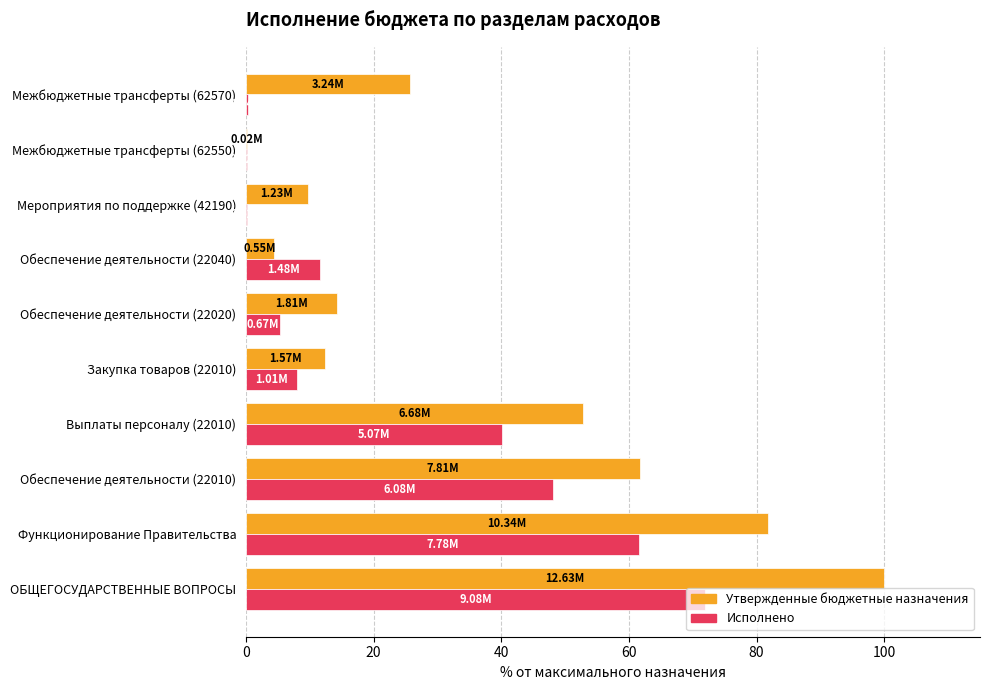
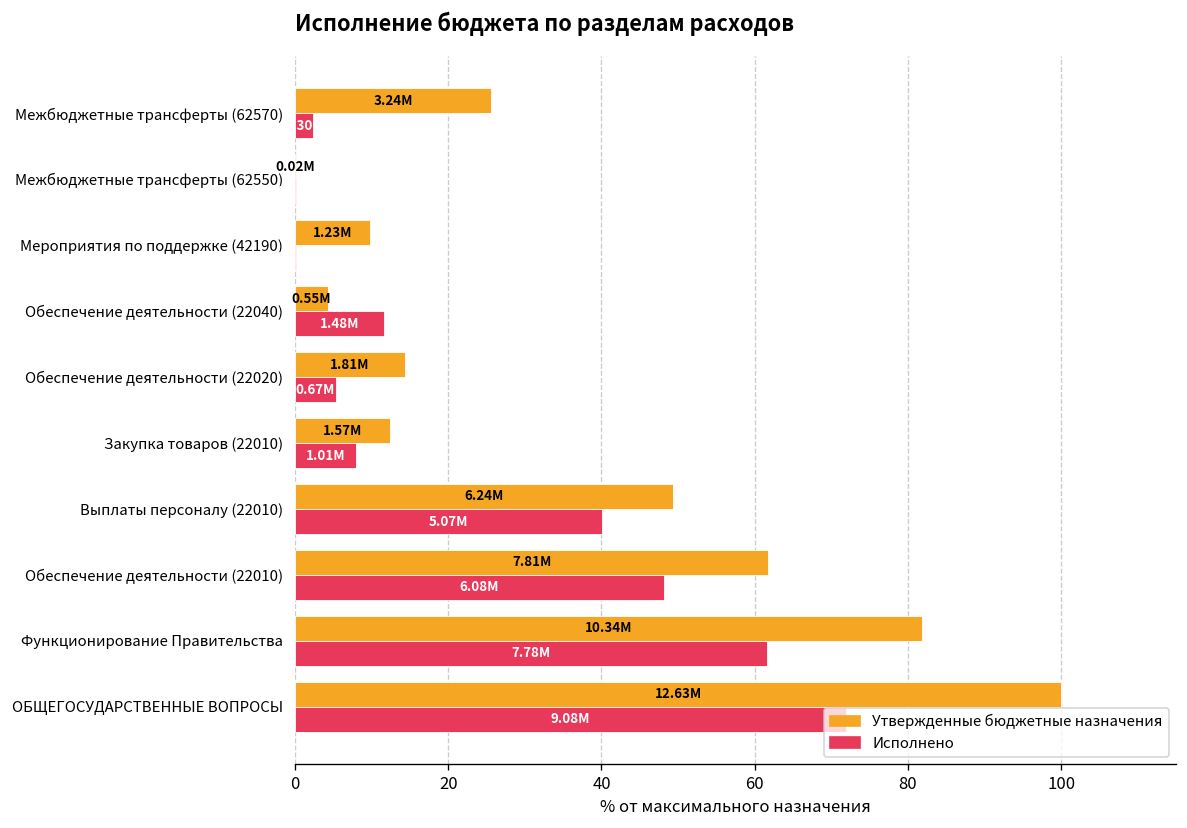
  {
    "Утвержденные бюджетные назначения": {
-     "Выплаты персоналу (22010)": "6.68M"
+     "Выплаты персоналу (22010)": "6.24M"
    },
    "Исполнено": {
-     "Межбюджетные трансферты (62570)": "0"
+     "Межбюджетные трансферты (62570)": "2"
    }
  }
